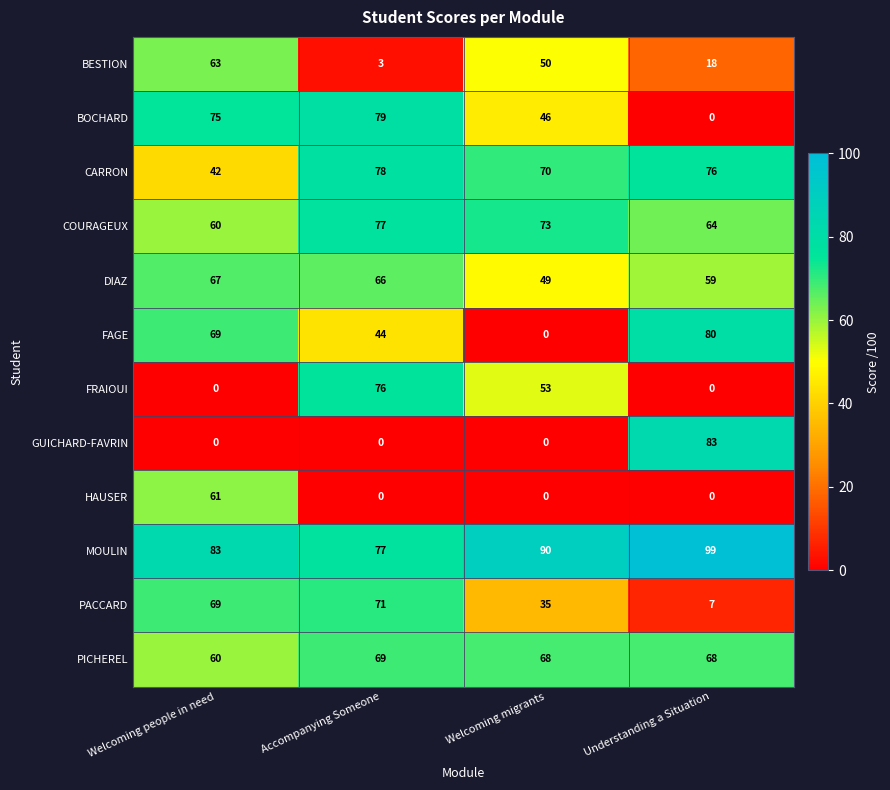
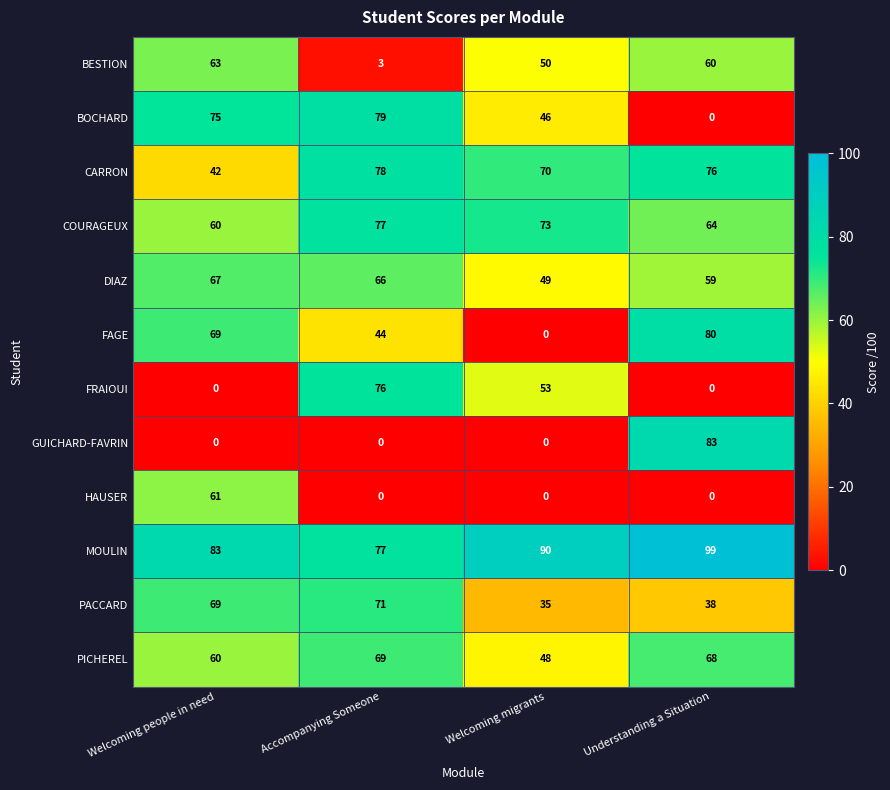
  {
    "BESTION": {
      "Welcoming people in need": 63,
      "Accompanying Someone": 3,
      "Welcoming migrants": 50,
-     "Understanding a Situation": 18
+     "Understanding a Situation": 60
    },
    "BOCHARD": {
      "Welcoming people in need": 75,
      "Accompanying Someone": 79,
      "Welcoming migrants": 46,
      "Understanding a Situation": 0
    },
    "CARRON": {
      "Welcoming people in need": 42,
      "Accompanying Someone": 78,
      "Welcoming migrants": 70,
      "Understanding a Situation": 76
    },
    "COURAGEUX": {
      "Welcoming people in need": 60,
      "Accompanying Someone": 77,
      "Welcoming migrants": 73,
      "Understanding a Situation": 64
    },
    "DIAZ": {
      "Welcoming people in need": 67,
      "Accompanying Someone": 66,
      "Welcoming migrants": 49,
      "Understanding a Situation": 59
    },
    "FAGE": {
      "Welcoming people in need": 69,
      "Accompanying Someone": 44,
      "Welcoming migrants": 0,
      "Understanding a Situation": 80
    },
    "FRAIOUI": {
      "Welcoming people in need": 0,
      "Accompanying Someone": 76,
      "Welcoming migrants": 53,
      "Understanding a Situation": 0
    },
    "GUICHARD-FAVRIN": {
      "Welcoming people in need": 0,
      "Accompanying Someone": 0,
      "Welcoming migrants": 0,
      "Understanding a Situation": 83
    },
    "HAUSER": {
      "Welcoming people in need": 61,
      "Accompanying Someone": 0,
      "Welcoming migrants": 0,
      "Understanding a Situation": 0
    },
    "MOULIN": {
      "Welcoming people in need": 83,
      "Accompanying Someone": 77,
      "Welcoming migrants": 90,
      "Understanding a Situation": 99
    },
    "PACCARD": {
      "Welcoming people in need": 69,
      "Accompanying Someone": 71,
      "Welcoming migrants": 35,
-     "Understanding a Situation": 7
+     "Understanding a Situation": 38
    },
    "PICHEREL": {
      "Welcoming people in need": 60,
      "Accompanying Someone": 69,
-     "Welcoming migrants": 68,
+     "Welcoming migrants": 48,
      "Understanding a Situation": 68
    }
  }
